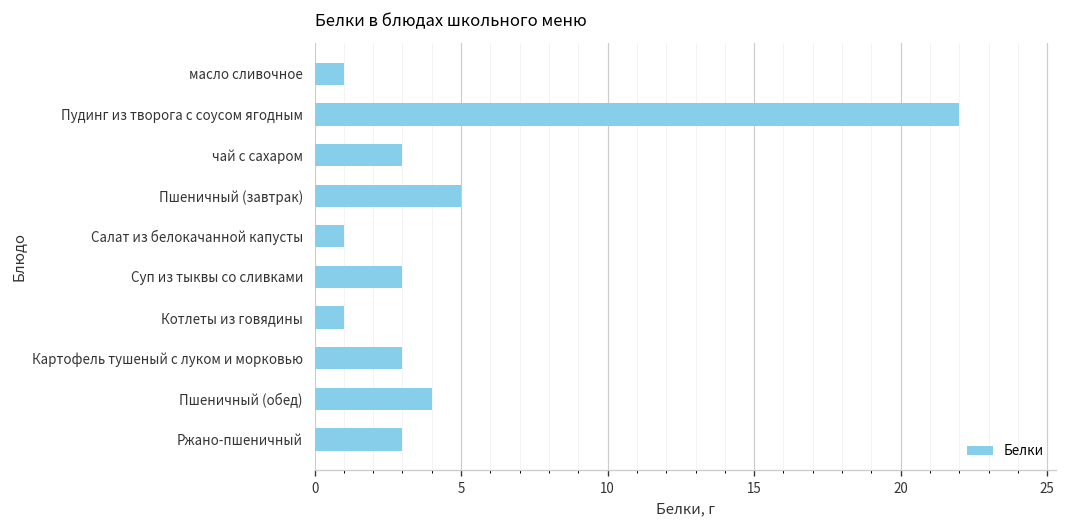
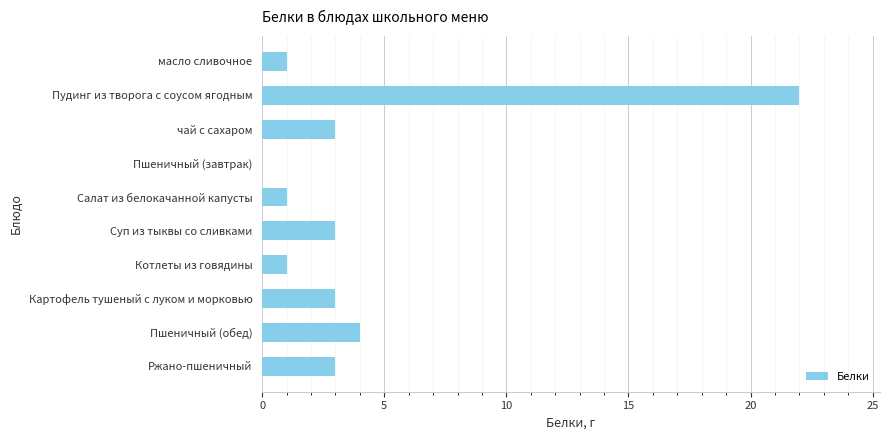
  {
    "масло сливочное": 1,
    "Пудинг из творога с соусом ягодным": 22,
    "чай с сахаром": 3,
-   "Пшеничный (завтрак)": 5,
+   "Пшеничный (завтрак)": 0,
    "Салат из белокачанной капусты": 1,
    "Суп из тыквы со сливками": 3,
    "Котлеты из говядины": 1,
    "Картофель тушеный с луком и морковью": 3,
    "Пшеничный (обед)": 4,
    "Ржано-пшеничный": 3
  }
